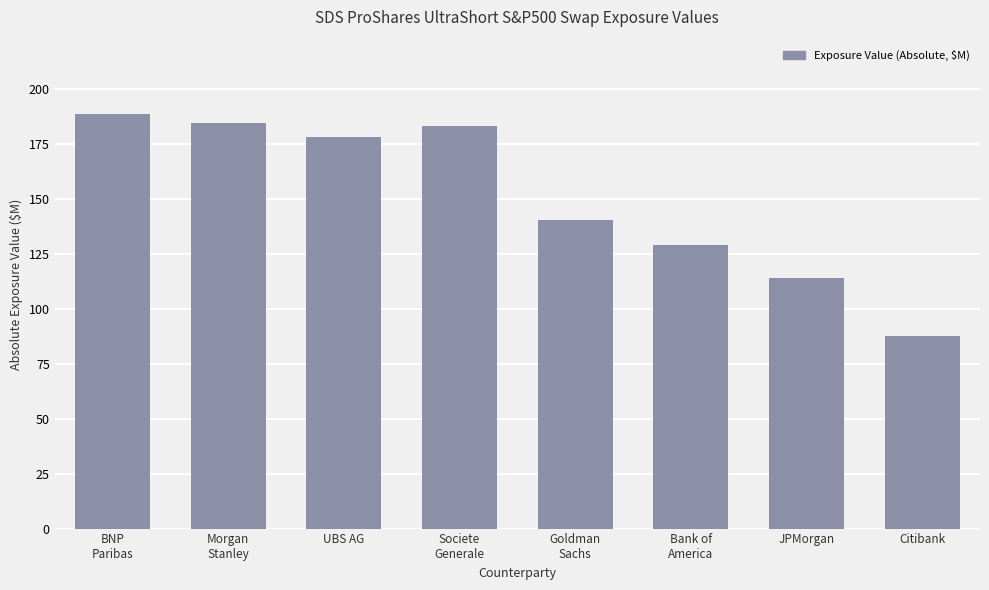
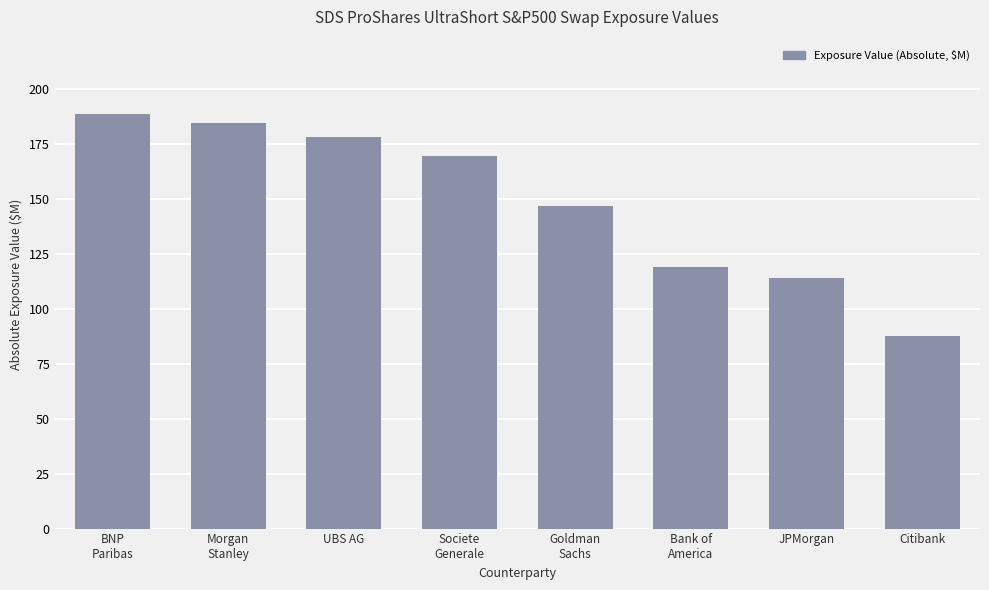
  {
    "BNP Paribas": 189,
    "Morgan Stanley": 185,
    "UBS AG": 178,
-   "Societe Generale": 183,
-   "Goldman Sachs": 140,
-   "Bank of America": 129,
+   "Societe Generale": 170,
+   "Goldman Sachs": 147,
+   "Bank of America": 119,
    "JPMorgan": 114,
    "Citibank": 88
  }
